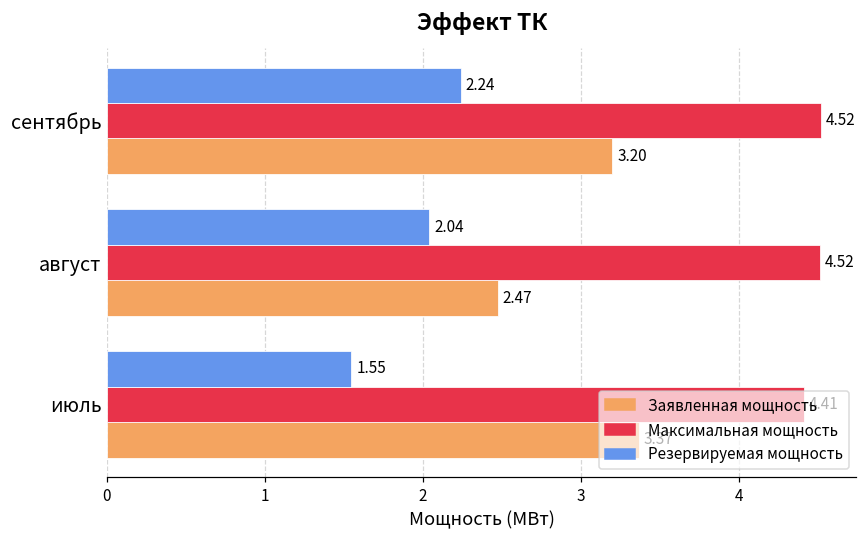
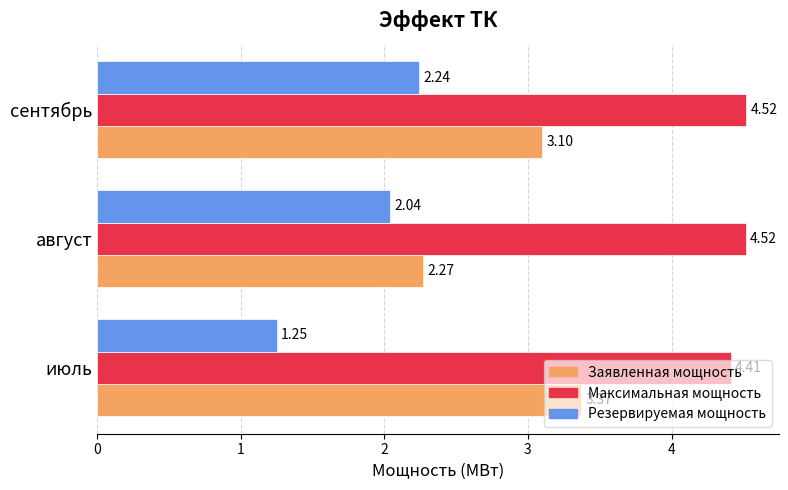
  {
    "Заявленная мощность": {
-     "сентябрь": 3.20,
-     "август": 2.47
+     "сентябрь": 3.10,
+     "август": 2.27
    },
    "Максимальная мощность": {
      "сентябрь": 4.52,
      "август": 4.52
    },
    "Резервируемая мощность": {
      "сентябрь": 2.24,
      "август": 2.04,
-     "июль": 1.55
+     "июль": 1.25
    }
  }
